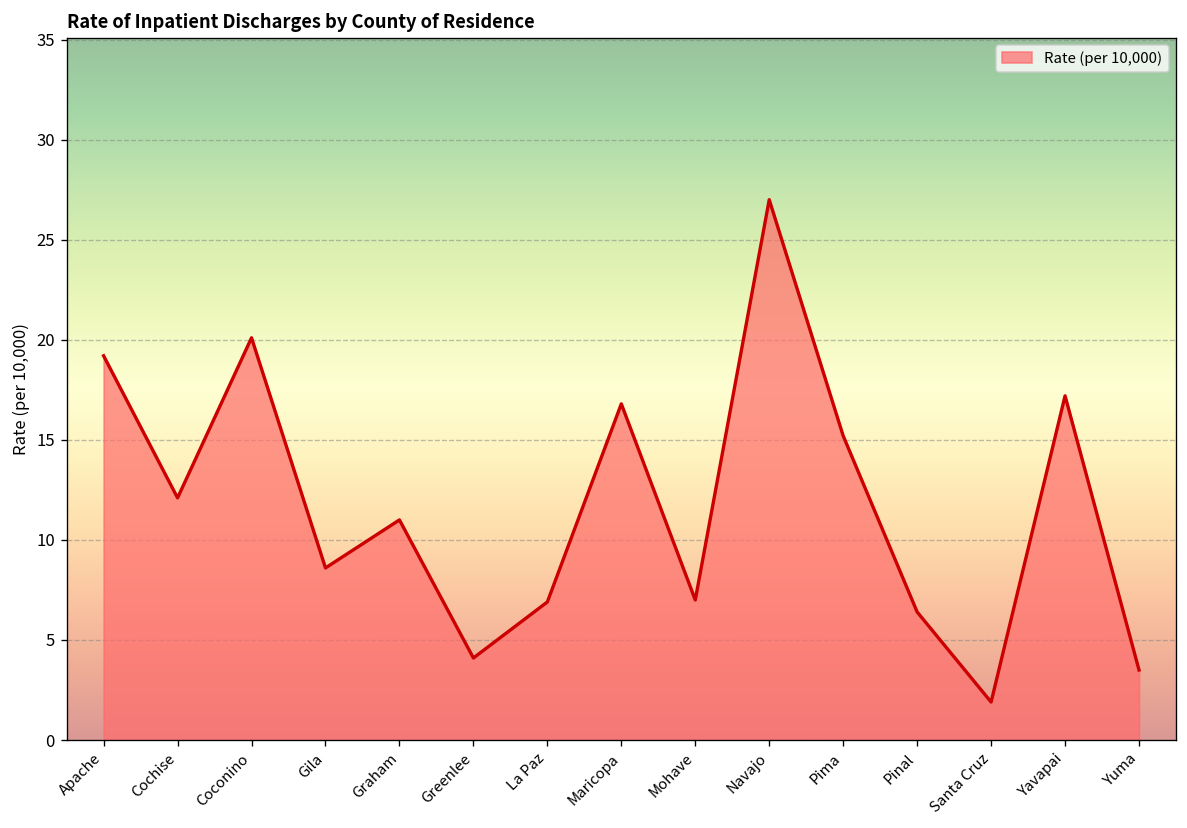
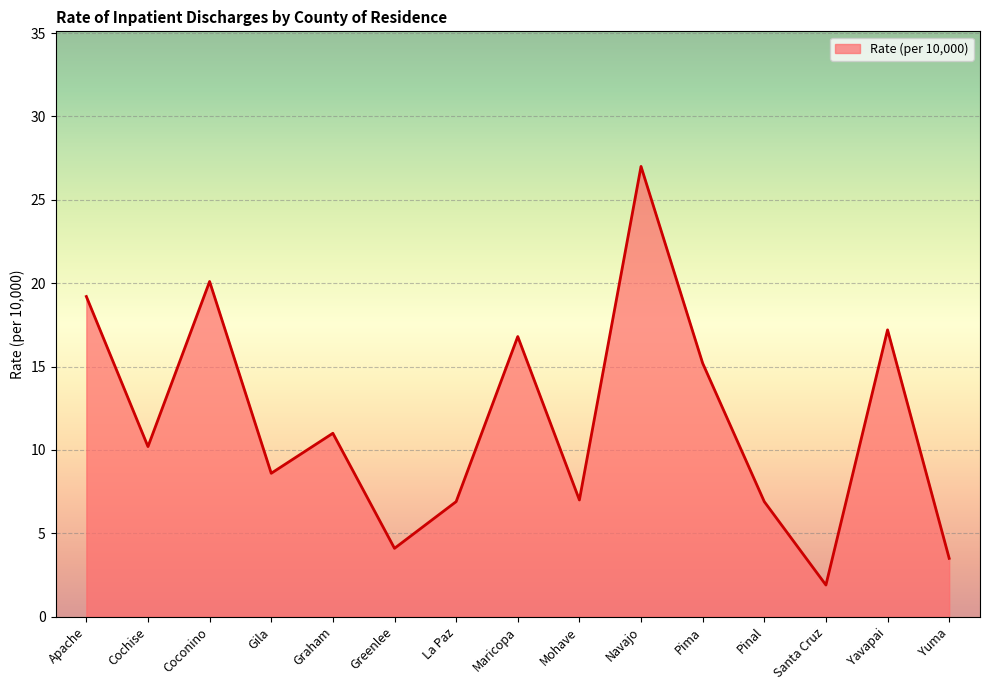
  {
    "Apache": 19.2,
-   "Cochise": 12.1,
+   "Cochise": 10.2,
    "Coconino": 20.1,
    "Gila": 8.6,
    "Graham": 11.0,
    "Greenlee": 4.1,
    "La Paz": 6.9,
    "Maricopa": 16.8,
    "Mohave": 7.0,
    "Navajo": 27.0,
    "Pima": 15.2,
-   "Pinal": 6.4,
+   "Pinal": 6.9,
    "Santa Cruz": 1.9,
    "Yavapai": 17.2,
    "Yuma": 3.5
  }
